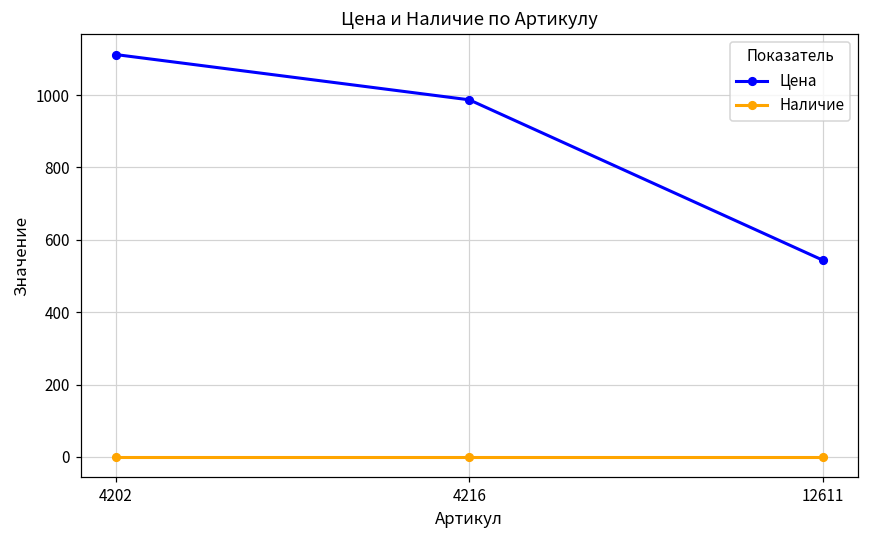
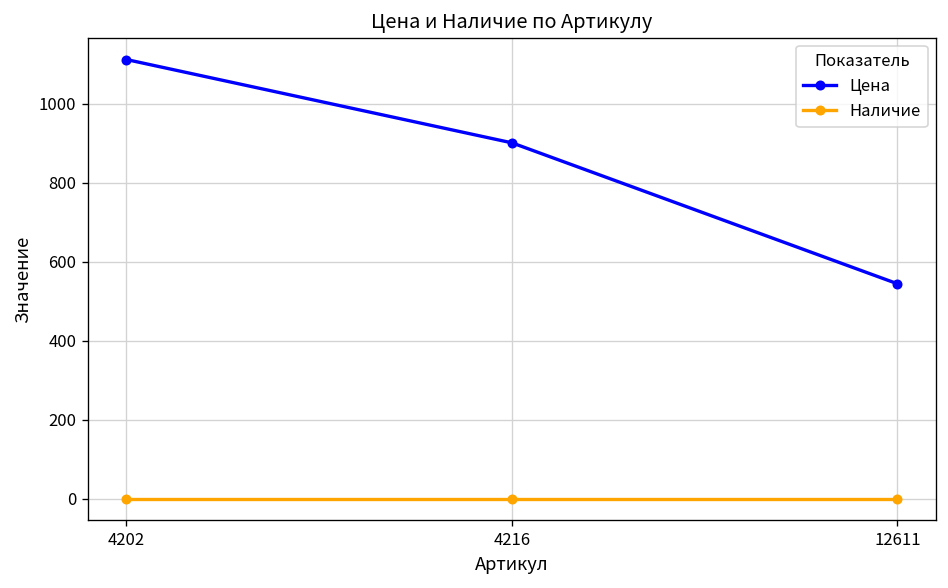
  {
    "Цена": {
      "4202": 1110,
-     "4216": 990,
+     "4216": 900,
      "12611": 540
    },
    "Наличие": {
      "4202": 0,
      "4216": 0,
      "12611": 0
    }
  }
